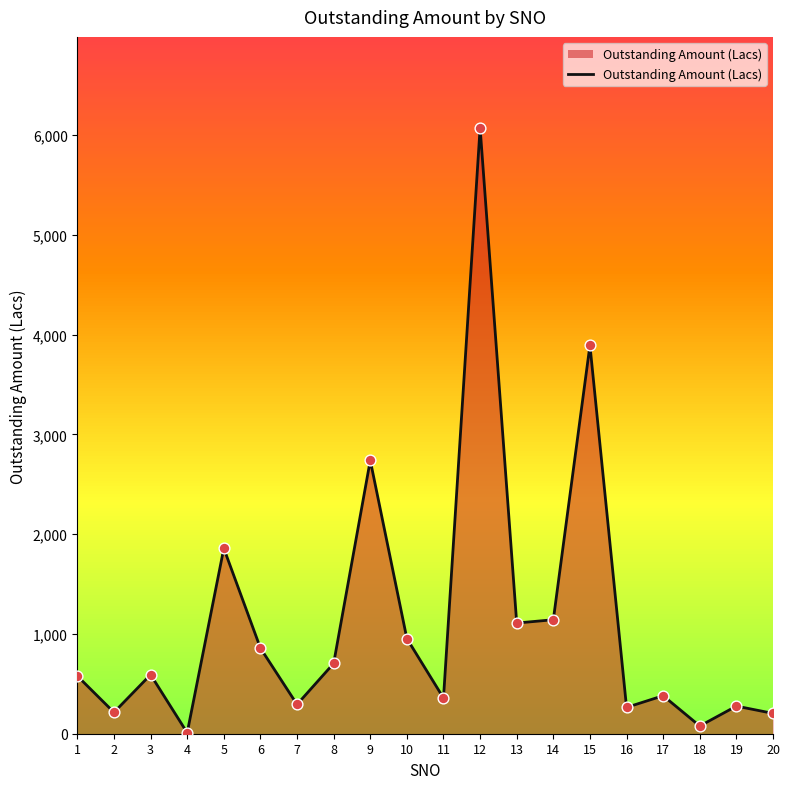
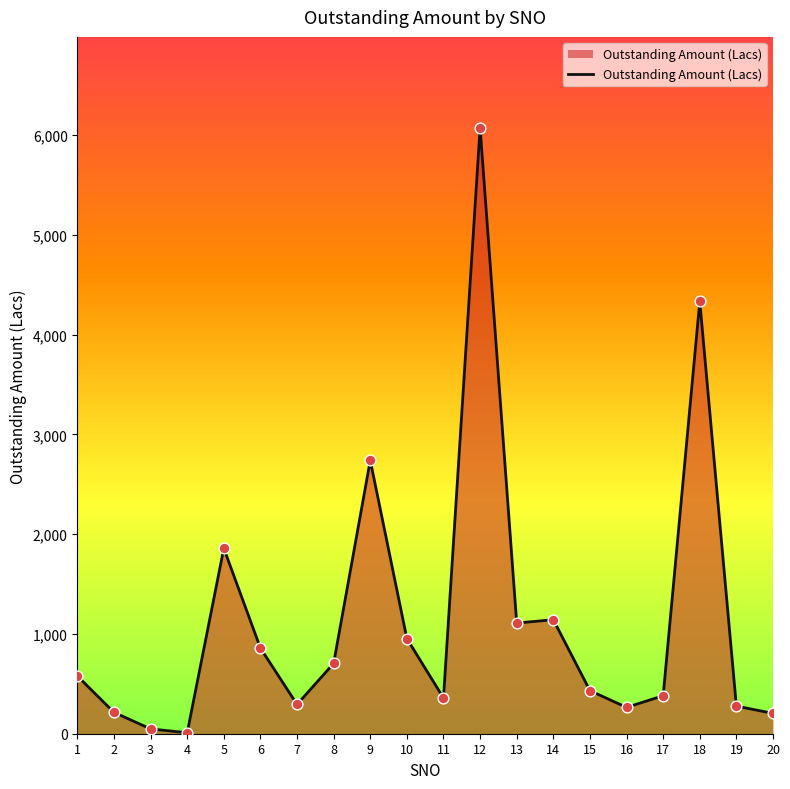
  {
    "1": "600",
    "2": "200",
-   "3": "600",
+   "3": "0",
    "4": "0",
    "5": "1,900",
    "6": "900",
    "7": "300",
    "8": "700",
    "9": "2,700",
    "10": "1,000",
    "11": "400",
    "12": "6,100",
    "13": "1,100",
    "14": "1,100",
-   "15": "3,900",
+   "15": "400",
    "16": "300",
    "17": "400",
-   "18": "100",
+   "18": "4,300",
    "19": "300",
    "20": "200"
  }
